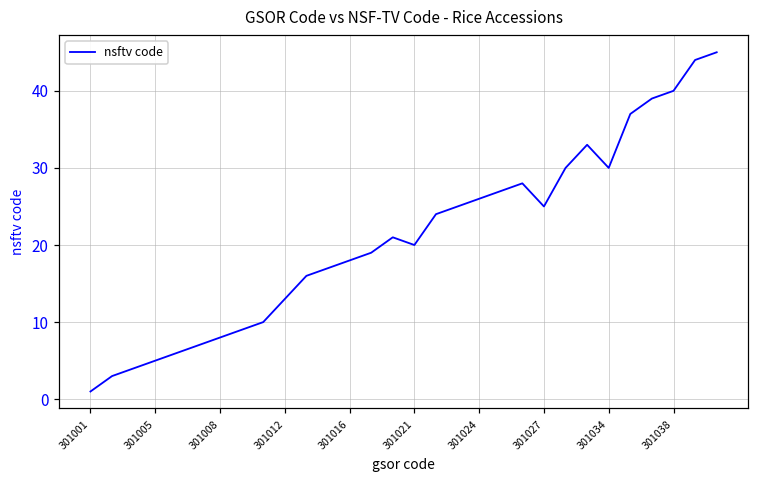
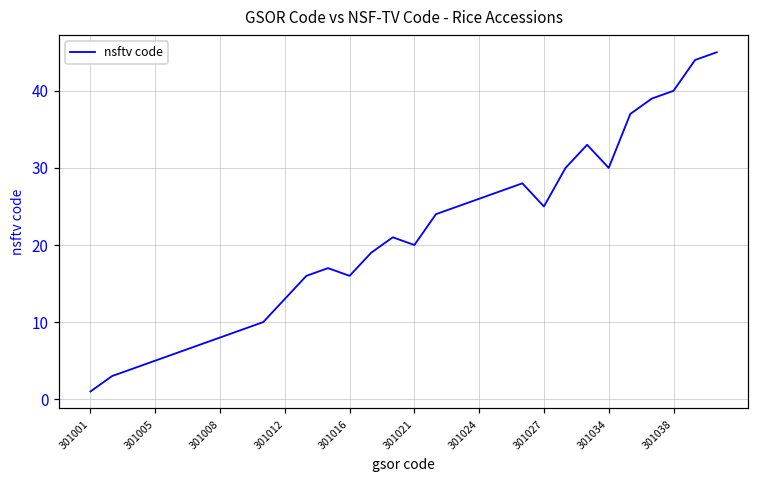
  {
    "301001": 1,
    "301005": 5,
    "301008": 8,
    "301012": 13,
-   "301016": 18,
+   "301016": 16,
    "301021": 20,
    "301024": 26,
    "301027": 25,
    "301034": 30,
    "301038": 40
  }
